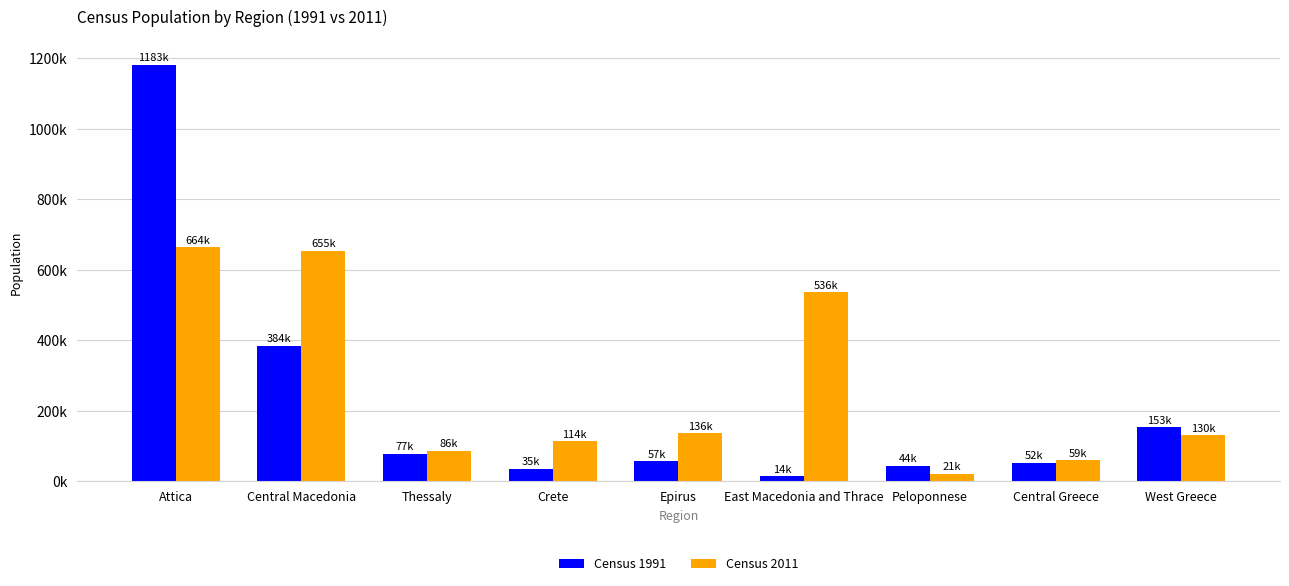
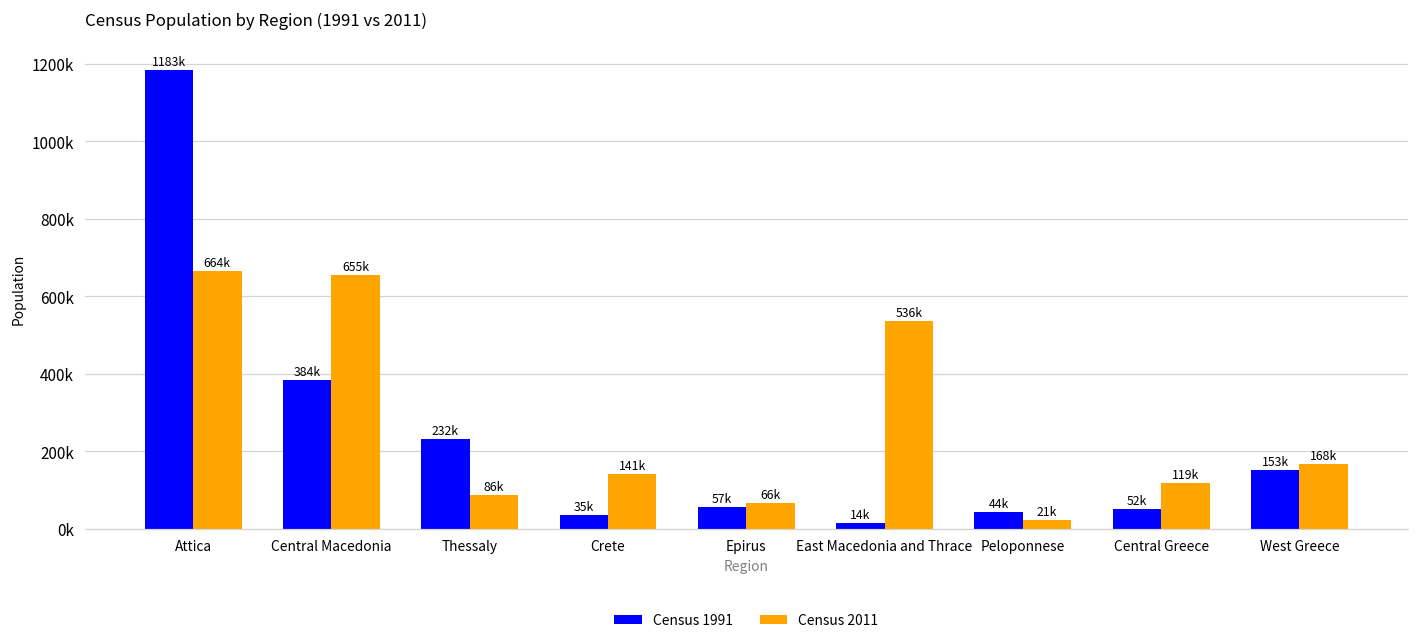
  {
    "Census 1991": {
      "Attica": "1183k",
      "Central Macedonia": "384k",
-     "Thessaly": "77k",
+     "Thessaly": "232k",
      "Crete": "35k",
      "Epirus": "57k",
      "East Macedonia and Thrace": "14k",
      "Peloponnese": "44k",
      "Central Greece": "52k",
      "West Greece": "153k"
    },
    "Census 2011": {
      "Attica": "664k",
      "Central Macedonia": "655k",
      "Thessaly": "86k",
-     "Crete": "114k",
-     "Epirus": "136k",
+     "Crete": "141k",
+     "Epirus": "66k",
      "East Macedonia and Thrace": "536k",
      "Peloponnese": "21k",
-     "Central Greece": "59k",
-     "West Greece": "130k"
+     "Central Greece": "119k",
+     "West Greece": "168k"
    }
  }
